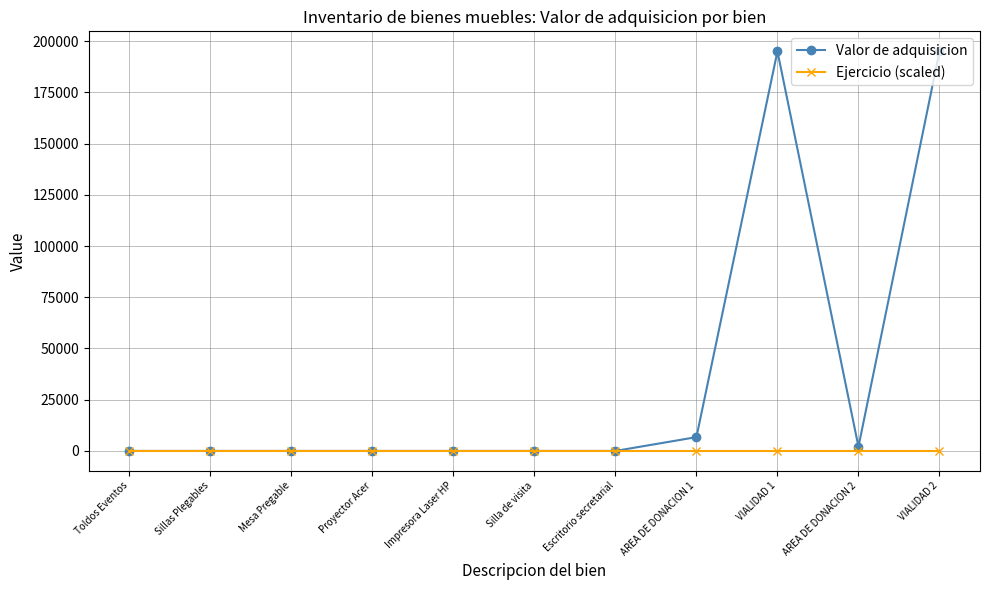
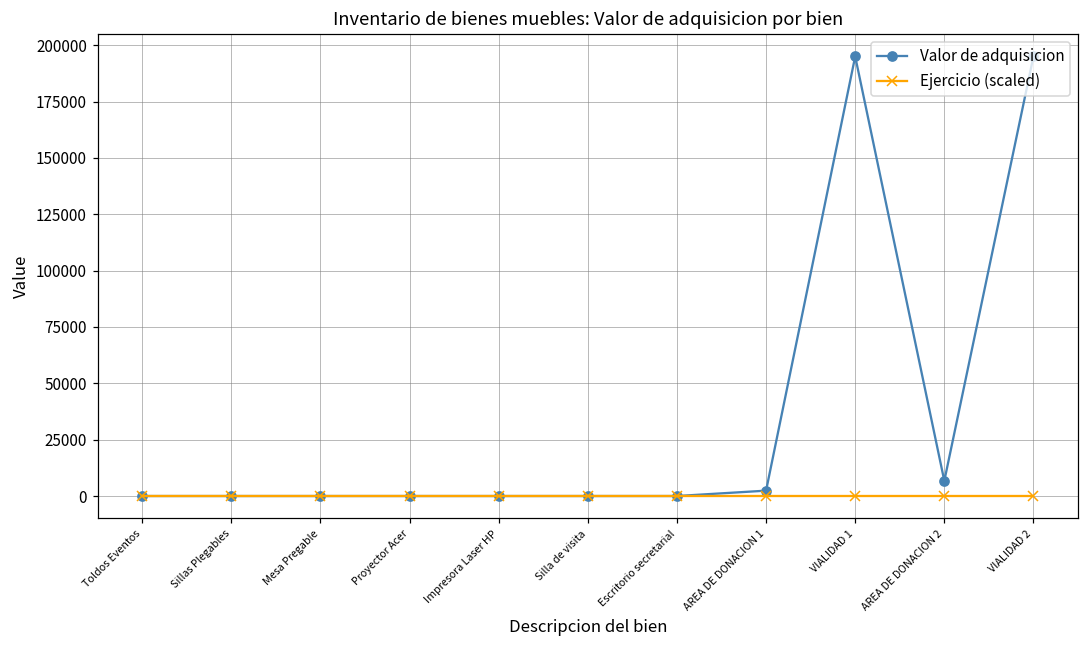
  {
    "Valor de adquisicion": {
-     "AREA DE DONACION 1": 7000,
+     "AREA DE DONACION 1": 2000,
      "VIALIDAD 1": 195000,
-     "AREA DE DONACION 2": 2000
+     "AREA DE DONACION 2": 7000
    },
    "Ejercicio (scaled)": {
      "AREA DE DONACION 1": 0,
      "VIALIDAD 1": 0,
      "AREA DE DONACION 2": 0,
      "VIALIDAD 2": 0
    }
  }
